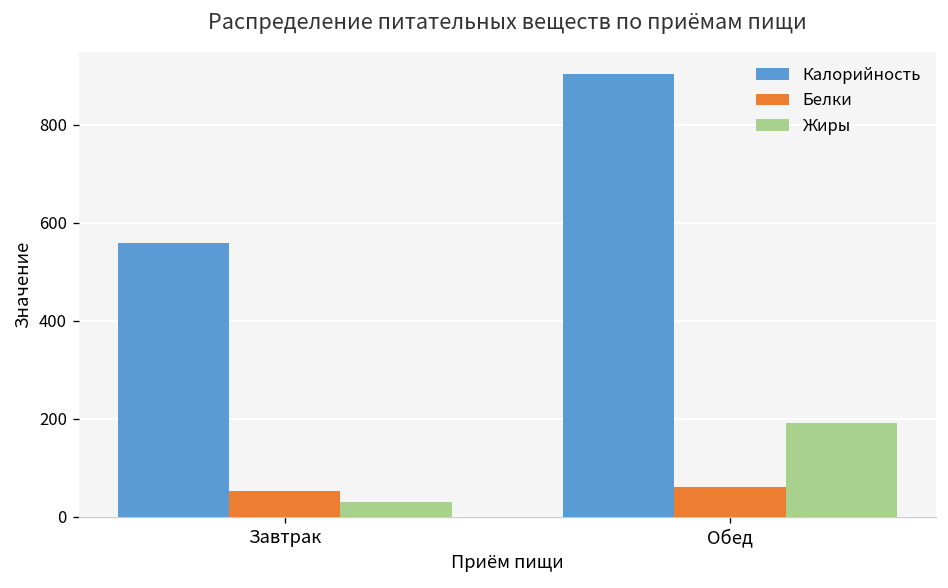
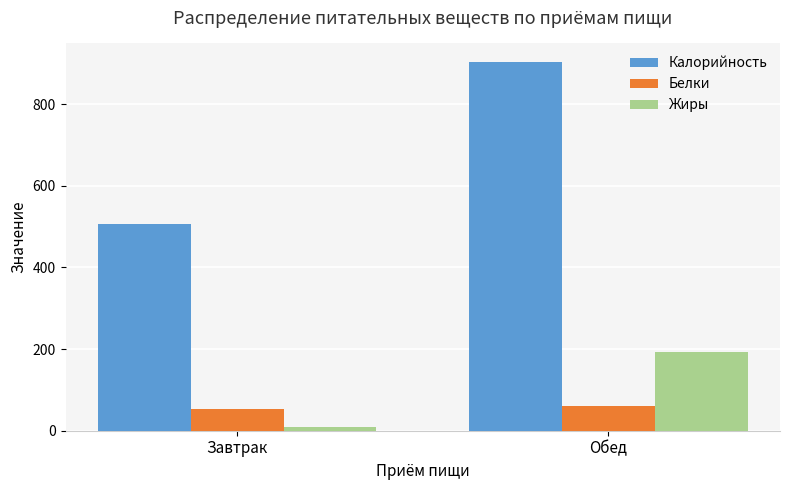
  {
    "Калорийность": {
-     "Завтрак": 560,
+     "Завтрак": 510,
      "Обед": 900
    },
    "Белки": {
      "Завтрак": 50,
      "Обед": 60
    },
    "Жиры": {
-     "Завтрак": 30,
+     "Завтрак": 10,
      "Обед": 190
    }
  }
